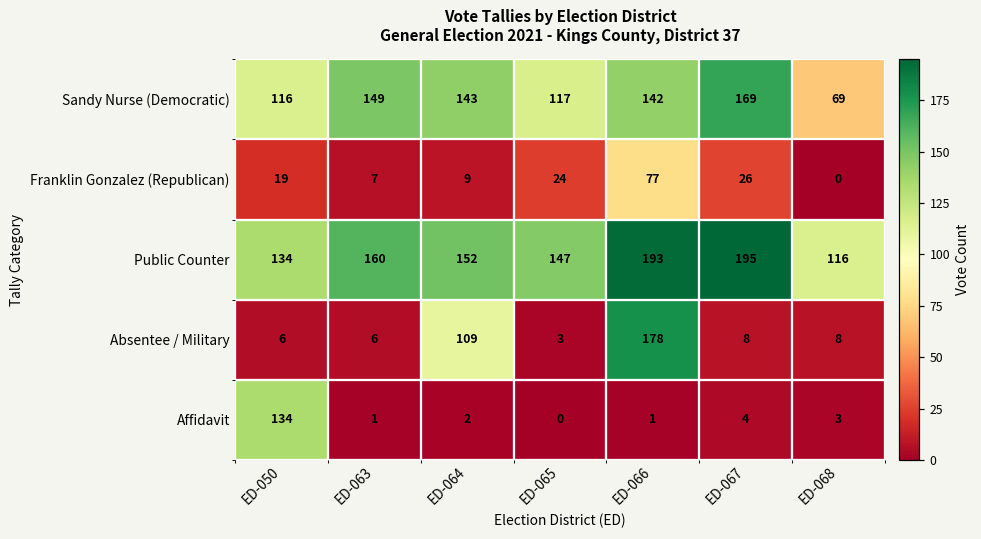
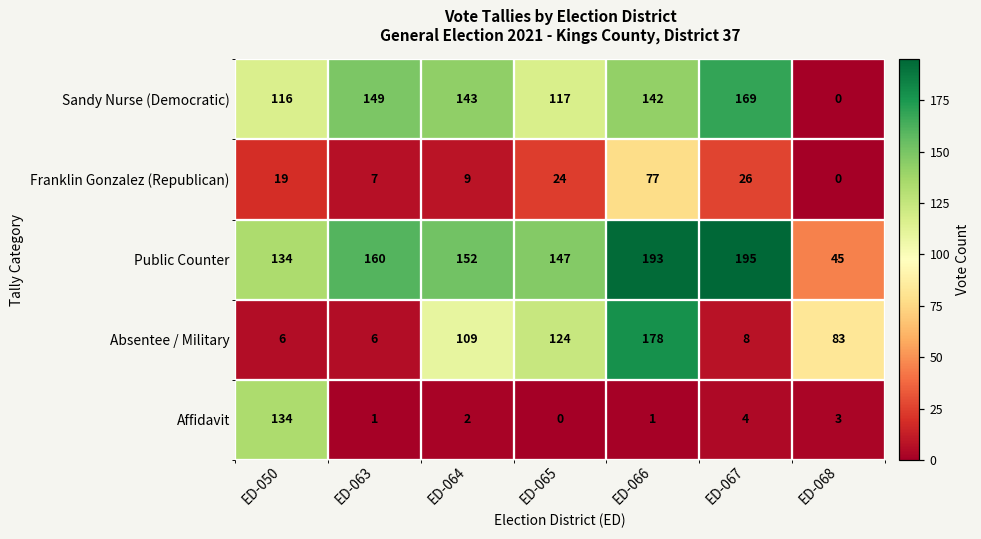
  {
    "Sandy Nurse (Democratic)": {
      "ED-050": 116,
      "ED-063": 149,
      "ED-064": 143,
      "ED-065": 117,
      "ED-066": 142,
      "ED-067": 169,
-     "ED-068": 69
+     "ED-068": 0
    },
    "Franklin Gonzalez (Republican)": {
      "ED-050": 19,
      "ED-063": 7,
      "ED-064": 9,
      "ED-065": 24,
      "ED-066": 77,
      "ED-067": 26,
      "ED-068": 0
    },
    "Public Counter": {
      "ED-050": 134,
      "ED-063": 160,
      "ED-064": 152,
      "ED-065": 147,
      "ED-066": 193,
      "ED-067": 195,
-     "ED-068": 116
+     "ED-068": 45
    },
    "Absentee / Military": {
      "ED-050": 6,
      "ED-063": 6,
      "ED-064": 109,
-     "ED-065": 3,
+     "ED-065": 124,
      "ED-066": 178,
      "ED-067": 8,
-     "ED-068": 8
+     "ED-068": 83
    },
    "Affidavit": {
      "ED-050": 134,
      "ED-063": 1,
      "ED-064": 2,
      "ED-065": 0,
      "ED-066": 1,
      "ED-067": 4,
      "ED-068": 3
    }
  }
